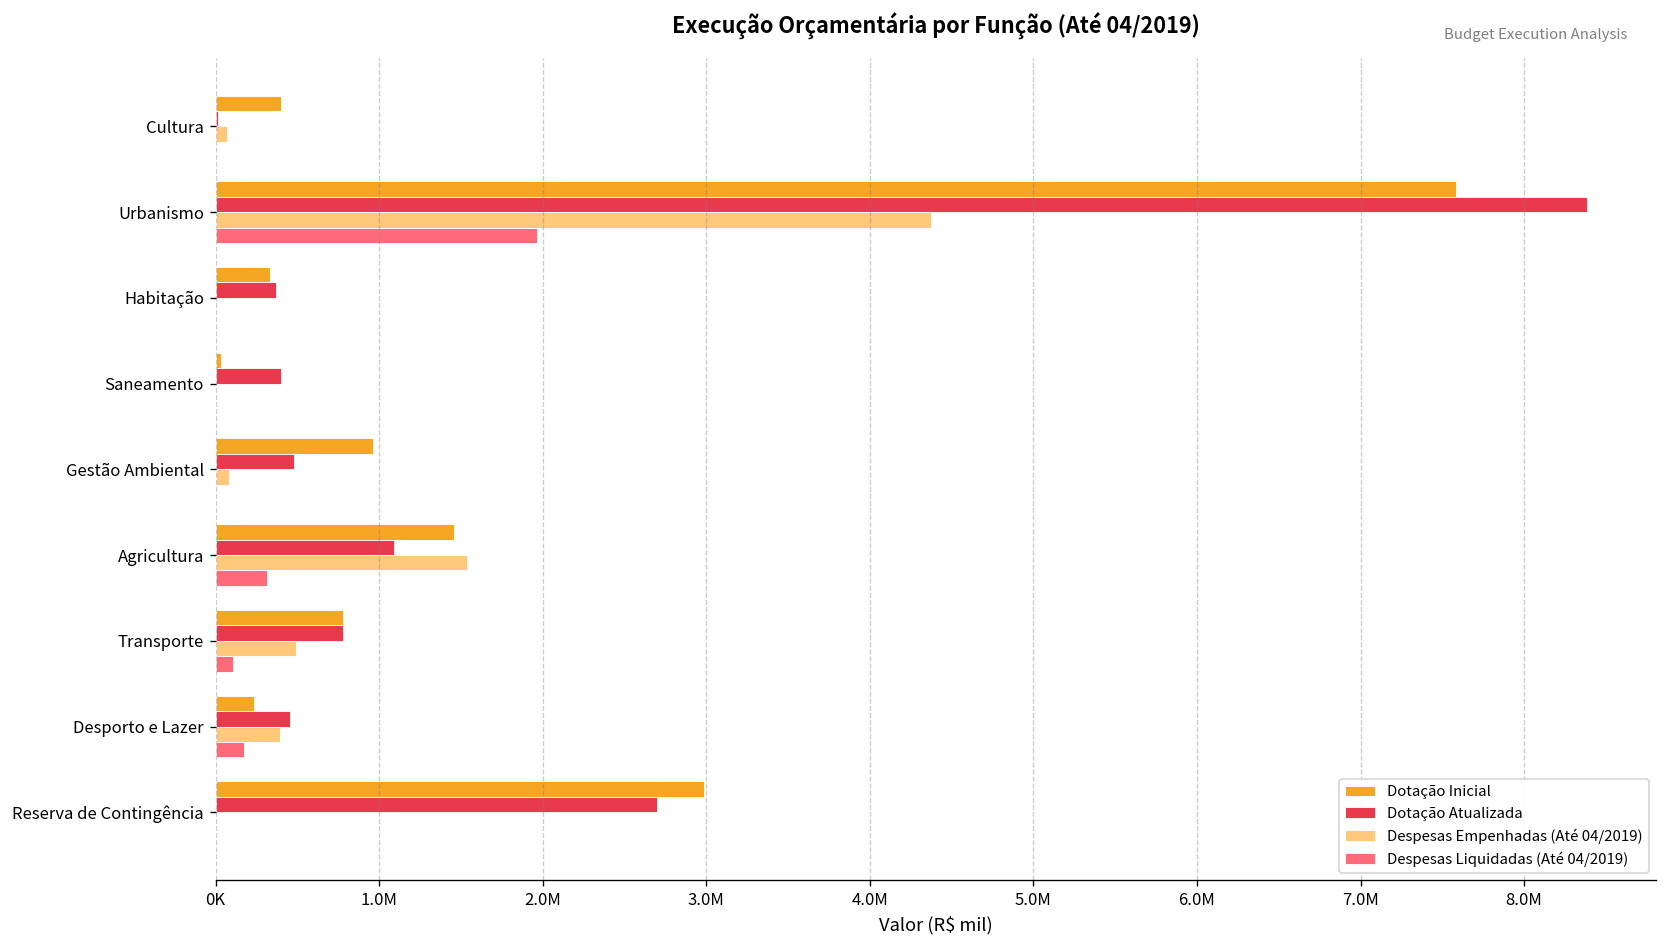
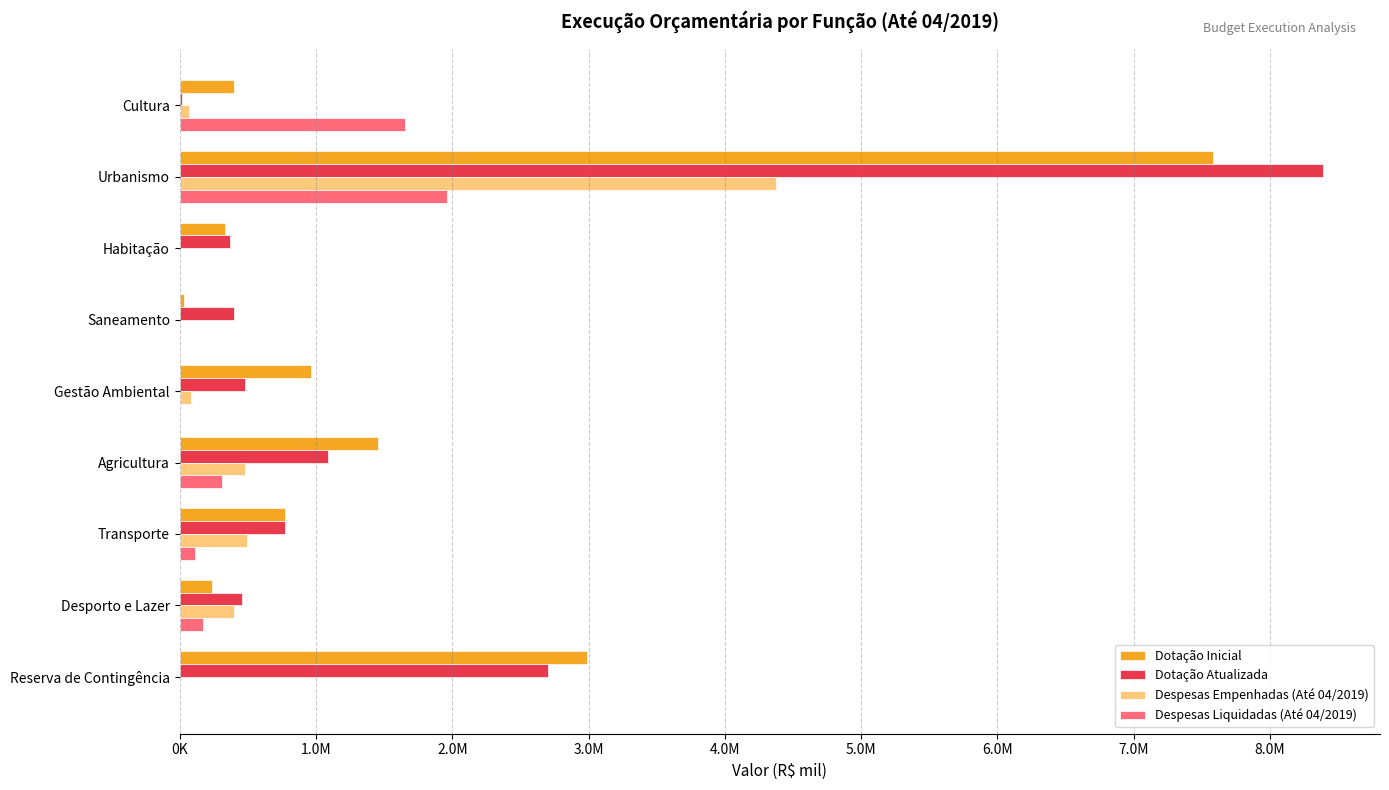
  {
    "Dotação Inicial": {
      "Cultura": 400000,
      "Urbanismo": 7580000,
      "Habitação": 330000,
      "Saneamento": 30000,
      "Gestão Ambiental": 960000,
      "Agricultura": 1460000,
      "Transporte": 780000,
      "Desporto e Lazer": 240000,
      "Reserva de Contingência": 2990000
    },
    "Dotação Atualizada": {
      "Urbanismo": 8390000,
      "Habitação": 370000,
      "Saneamento": 400000,
      "Gestão Ambiental": 480000,
      "Agricultura": 1090000,
      "Transporte": 780000,
      "Desporto e Lazer": 450000,
      "Reserva de Contingência": 2700000
    },
    "Despesas Empenhadas (Até 04/2019)": {
      "Cultura": 70000,
      "Urbanismo": 4380000,
      "Habitação": 0,
      "Saneamento": 0,
      "Gestão Ambiental": 80000,
-     "Agricultura": 1540000,
+     "Agricultura": 480000,
      "Transporte": 490000,
      "Desporto e Lazer": 390000,
      "Reserva de Contingência": 0
    },
    "Despesas Liquidadas (Até 04/2019)": {
-     "Cultura": 0,
+     "Cultura": 1660000,
      "Urbanismo": 1960000,
      "Habitação": 0,
      "Saneamento": 0,
      "Gestão Ambiental": 0,
      "Agricultura": 310000,
      "Transporte": 110000,
      "Desporto e Lazer": 170000,
      "Reserva de Contingência": 0
    }
  }
